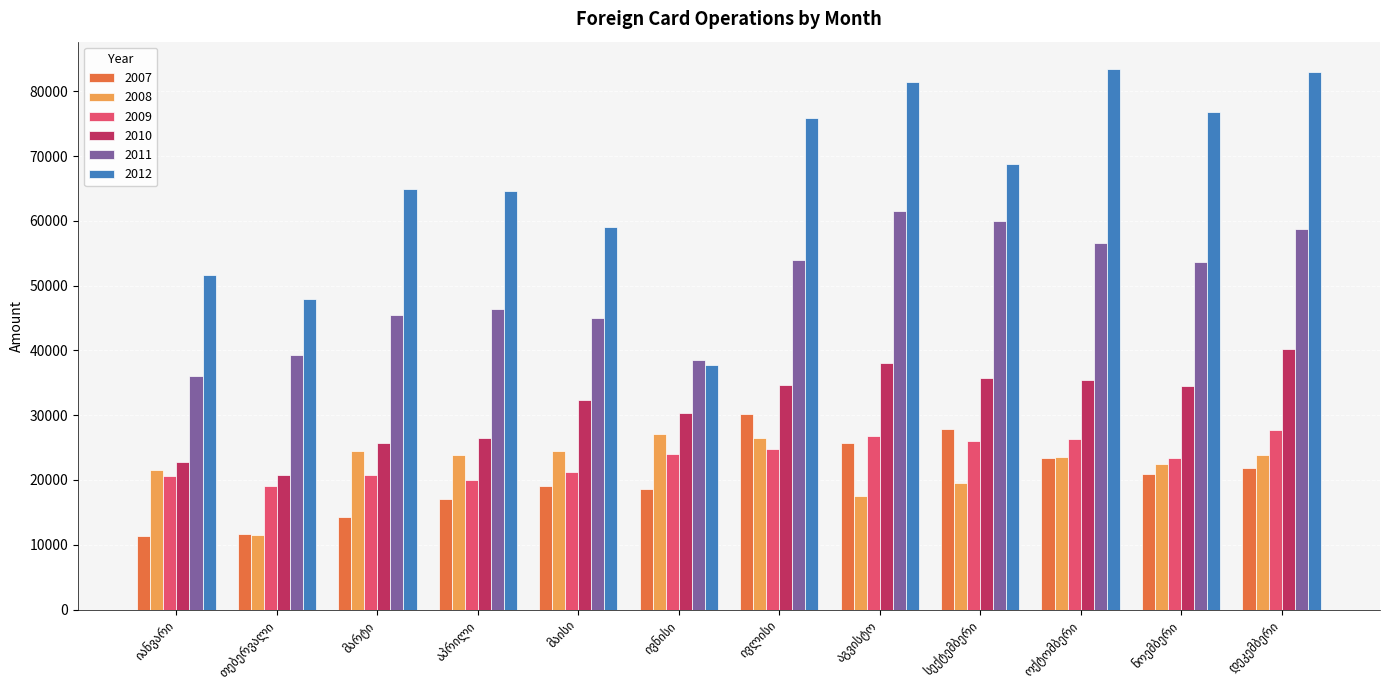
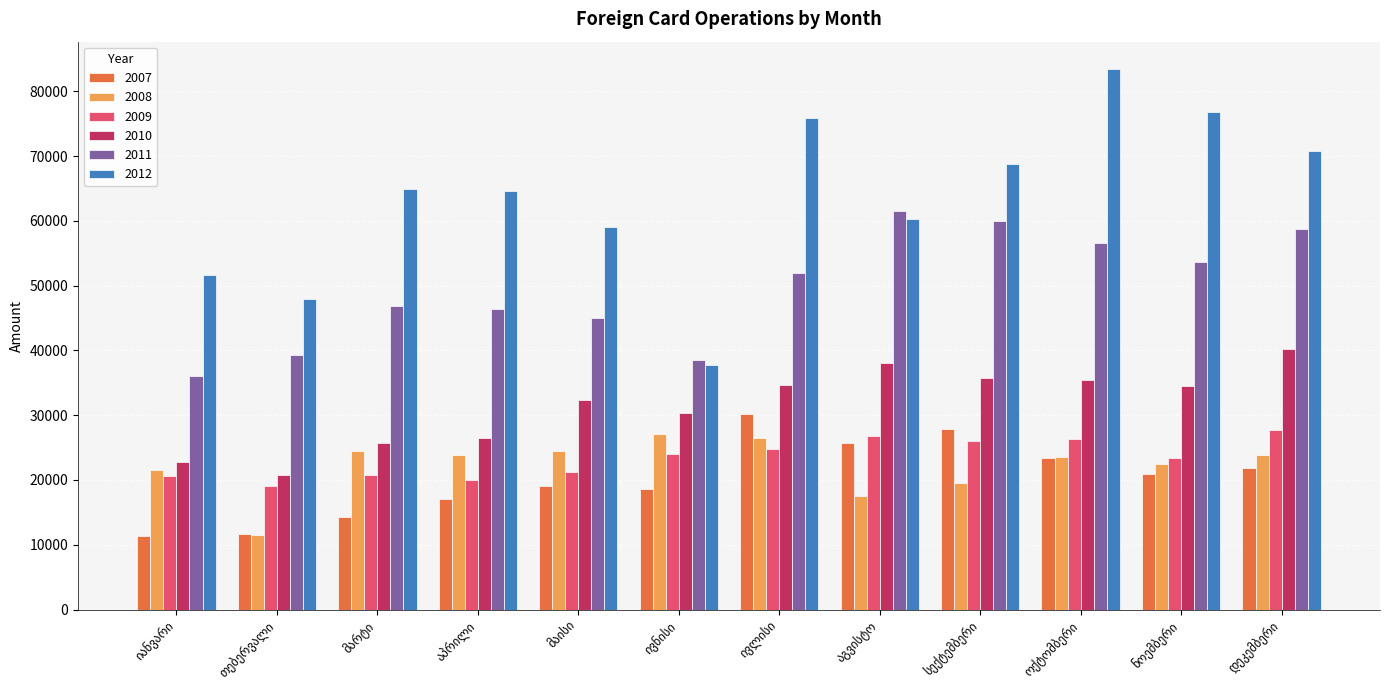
  {
    "2011": {
      "იანვარი": 36000,
      "თებერვალი": 39000,
-     "მარტი": 45000,
+     "მარტი": 47000,
      "აპრილი": 46000,
      "მაისი": 45000,
      "ივნისი": 39000,
-     "ივლისი": 54000,
+     "ივლისი": 52000,
      "აგვისტო": 62000,
      "სექტემბერი": 60000,
      "ოქტომბერი": 57000,
      "ნოემბერი": 54000,
      "დეკემბერი": 59000
    },
    "2012": {
      "იანვარი": 52000,
      "თებერვალი": 48000,
      "მარტი": 65000,
      "აპრილი": 65000,
      "მაისი": 59000,
      "ივნისი": 38000,
      "ივლისი": 76000,
-     "აგვისტო": 81000,
+     "აგვისტო": 60000,
      "სექტემბერი": 69000,
      "ოქტომბერი": 83000,
      "ნოემბერი": 77000,
-     "დეკემბერი": 83000
+     "დეკემბერი": 71000
    }
  }
